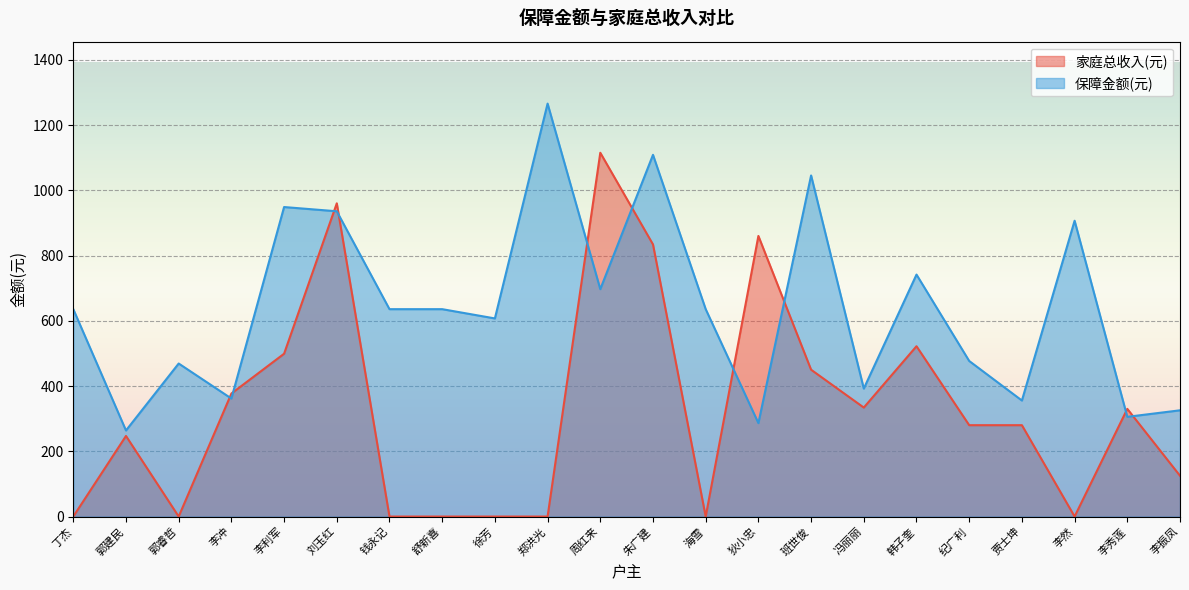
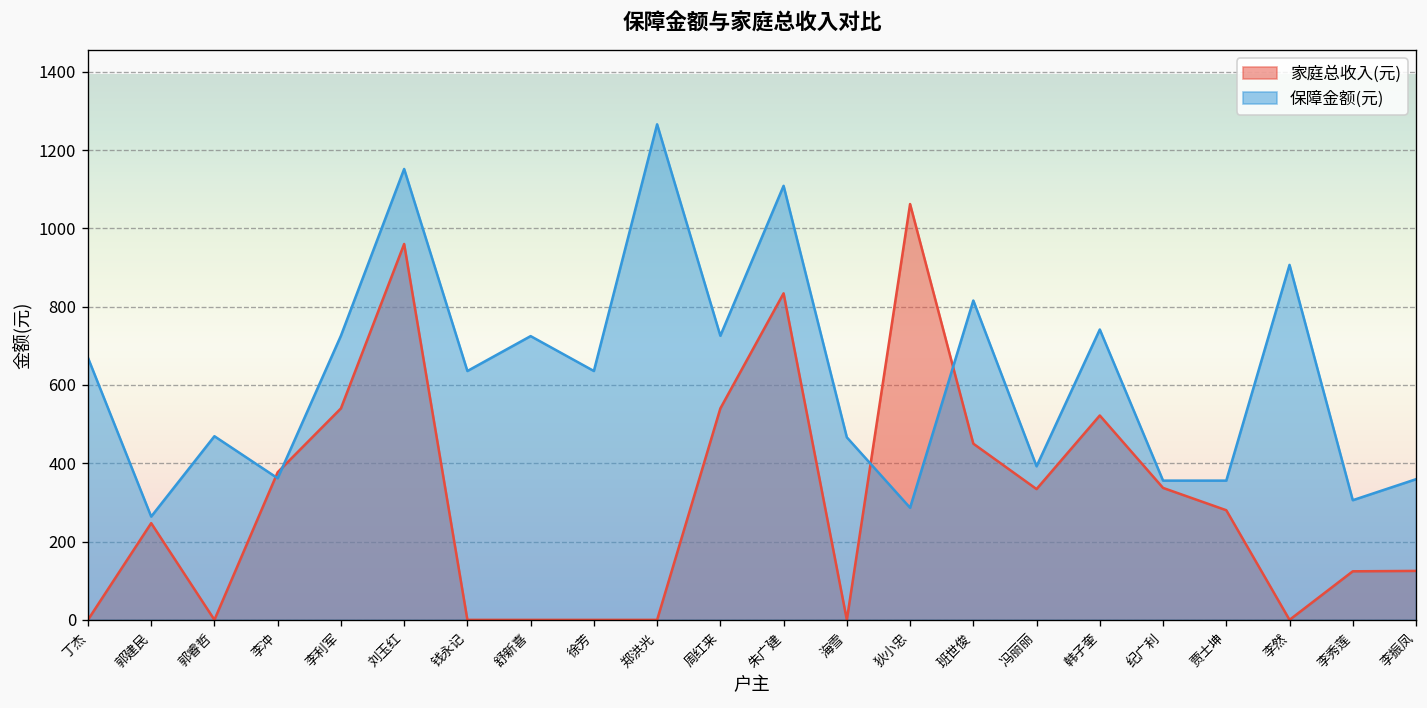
  {
    "家庭总收入(元)": {
      "丁杰": 0,
      "郭建民": 250,
      "郭睿哲": 0,
      "李冲": 380,
-     "李利军": 500,
+     "李利军": 540,
      "刘玉红": 960,
      "钱永记": 0,
      "舒新喜": 0,
      "徐芳": 0,
      "郑洪光": 0,
-     "周红来": 1120,
+     "周红来": 540,
      "朱广建": 830,
      "海雪": 0,
-     "狄小忠": 860,
+     "狄小忠": 1060,
      "班世俊": 450,
      "冯丽丽": 330,
      "韩子奎": 520,
-     "纪广利": 280,
+     "纪广利": 340,
      "贾士坤": 280,
      "李然": 0,
-     "李秀莲": 330,
+     "李秀莲": 120,
      "李振凤": 130
    },
    "保障金额(元)": {
-     "丁杰": 640,
+     "丁杰": 670,
      "郭建民": 260,
      "郭睿哲": 470,
      "李冲": 360,
-     "李利军": 950,
-     "刘玉红": 940,
+     "李利军": 730,
+     "刘玉红": 1150,
      "钱永记": 640,
-     "舒新喜": 640,
-     "徐芳": 610,
+     "舒新喜": 720,
+     "徐芳": 640,
      "郑洪光": 1270,
-     "周红来": 700,
+     "周红来": 730,
      "朱广建": 1110,
-     "海雪": 640,
+     "海雪": 470,
      "狄小忠": 290,
-     "班世俊": 1050,
+     "班世俊": 820,
      "冯丽丽": 390,
      "韩子奎": 740,
-     "纪广利": 480,
+     "纪广利": 360,
      "贾士坤": 360,
      "李然": 910,
      "李秀莲": 310,
-     "李振凤": 330
+     "李振凤": 360
    }
  }
